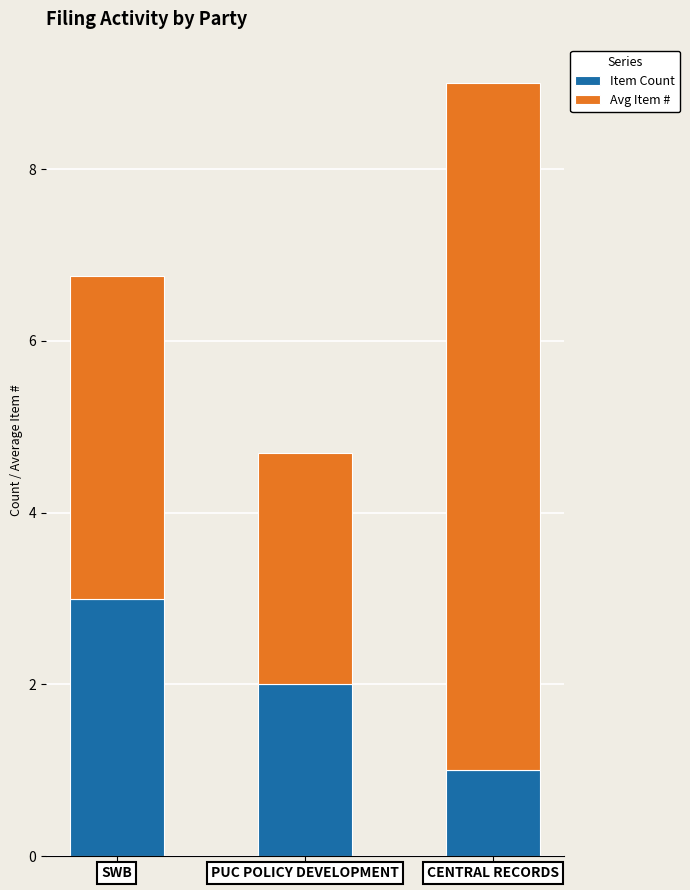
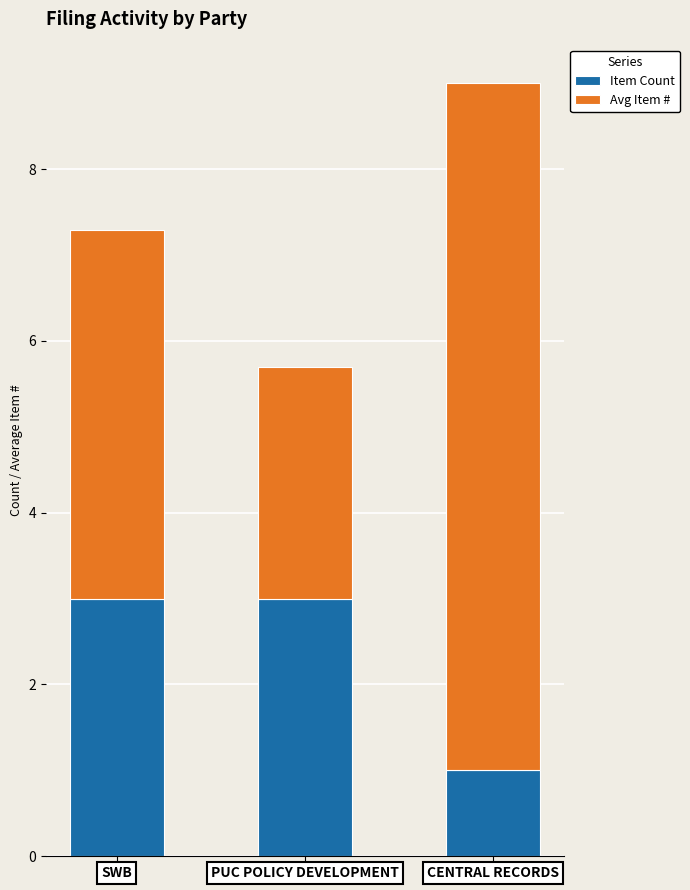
  {
    "Item Count": {
      "SWB": 3,
-     "PUC POLICY DEVELOPMENT": 2,
+     "PUC POLICY DEVELOPMENT": 3,
      "CENTRAL RECORDS": 1
    },
    "Avg Item #": {
-     "SWB": 3.8,
+     "SWB": 4.3,
      "PUC POLICY DEVELOPMENT": 2.7,
      "CENTRAL RECORDS": 8.0
    }
  }
